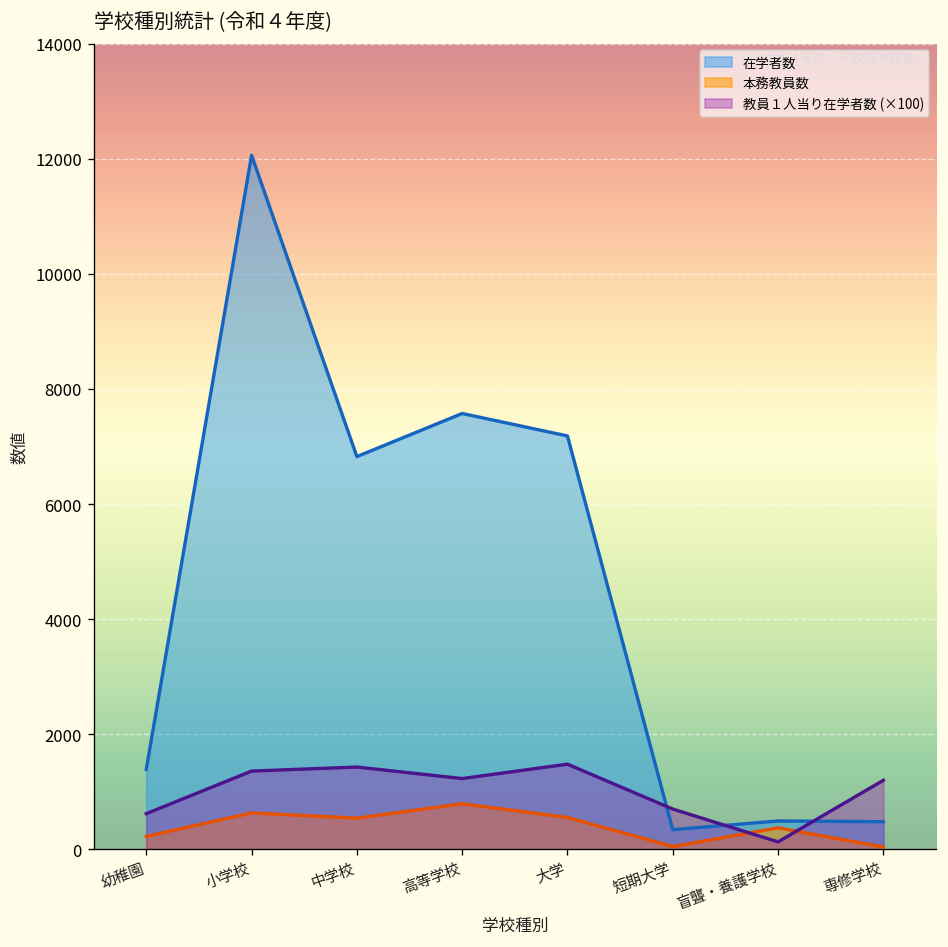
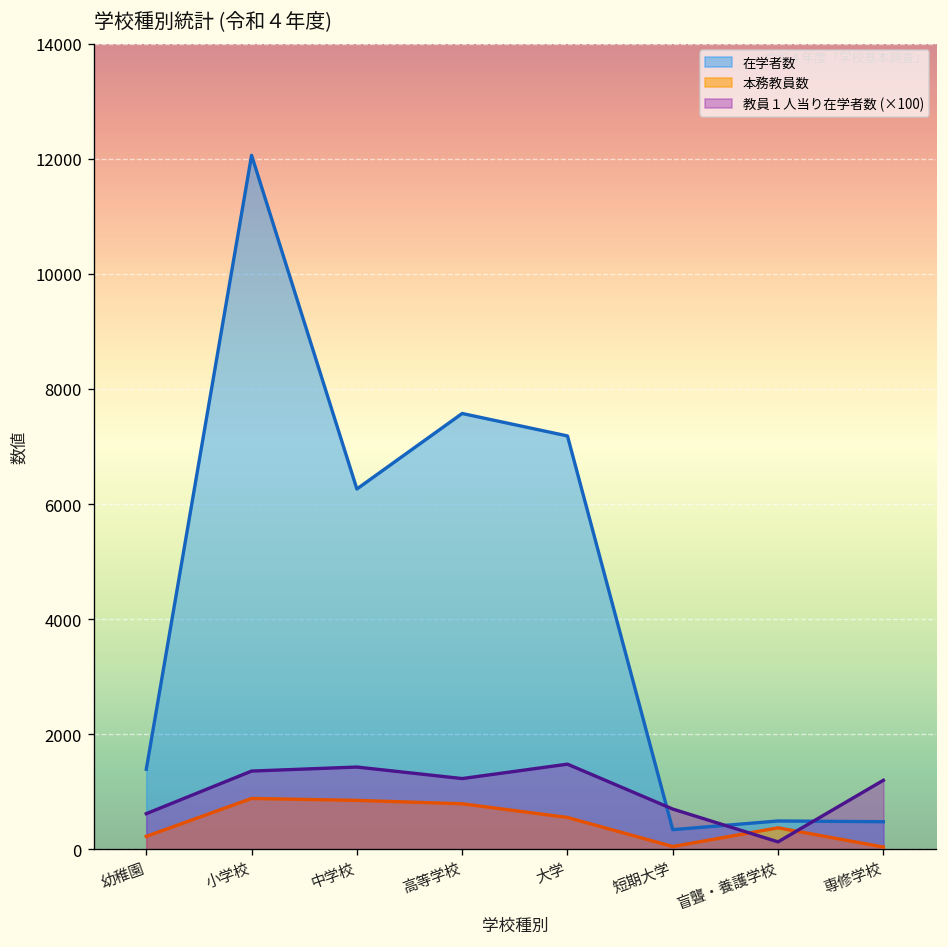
  {
    "在学者数": {
      "幼稚園": 1400,
      "小学校": 12100,
-     "中学校": 6800,
+     "中学校": 6300,
      "高等学校": 7600,
      "大学": 7200,
      "短期大学": 300,
      "盲聾・養護学校": 500,
      "専修学校": 500
    },
    "本務教員数": {
      "幼稚園": 200,
-     "小学校": 600,
-     "中学校": 500,
+     "小学校": 900,
+     "中学校": 900,
      "高等学校": 800,
      "大学": 600,
      "短期大学": 0,
      "盲聾・養護学校": 400,
      "専修学校": 0
    },
    "教員１人当り在学者数 (×100)": {
      "幼稚園": 600,
      "小学校": 1400,
      "中学校": 1400,
      "高等学校": 1200,
      "大学": 1500,
      "短期大学": 700,
      "盲聾・養護学校": 100,
      "専修学校": 1200
    }
  }
